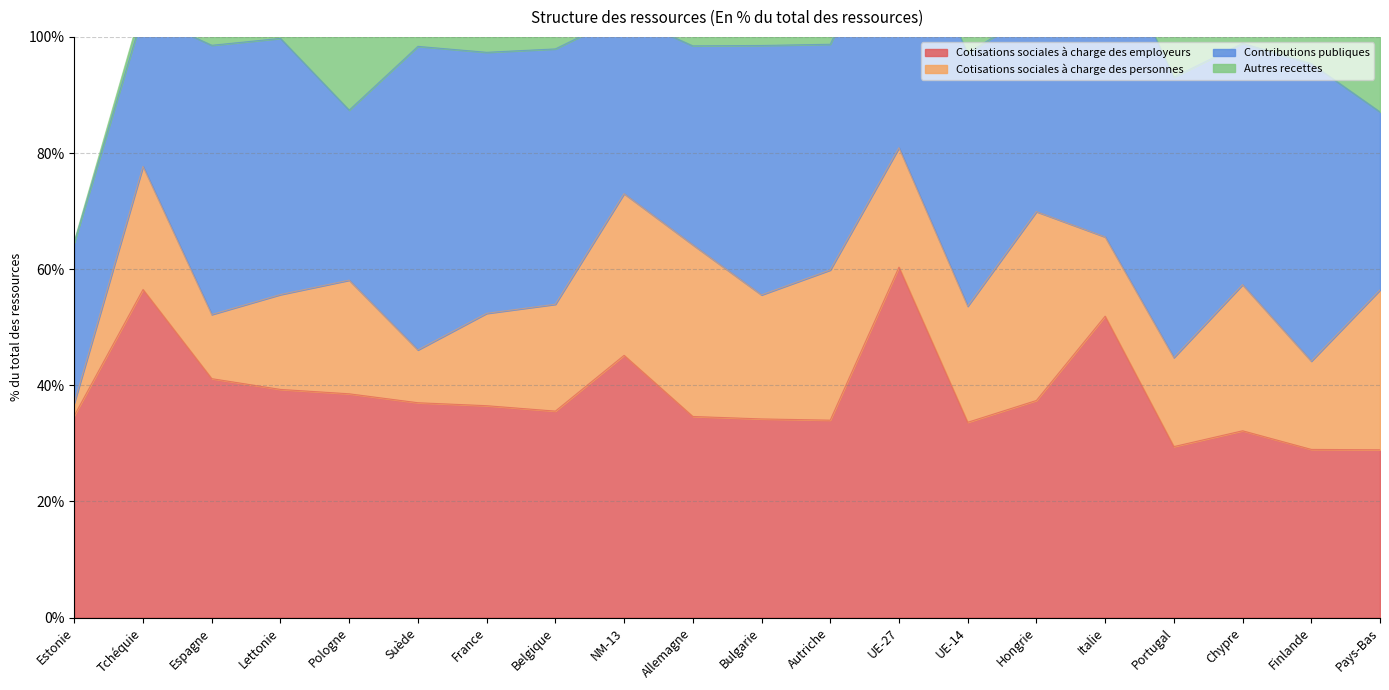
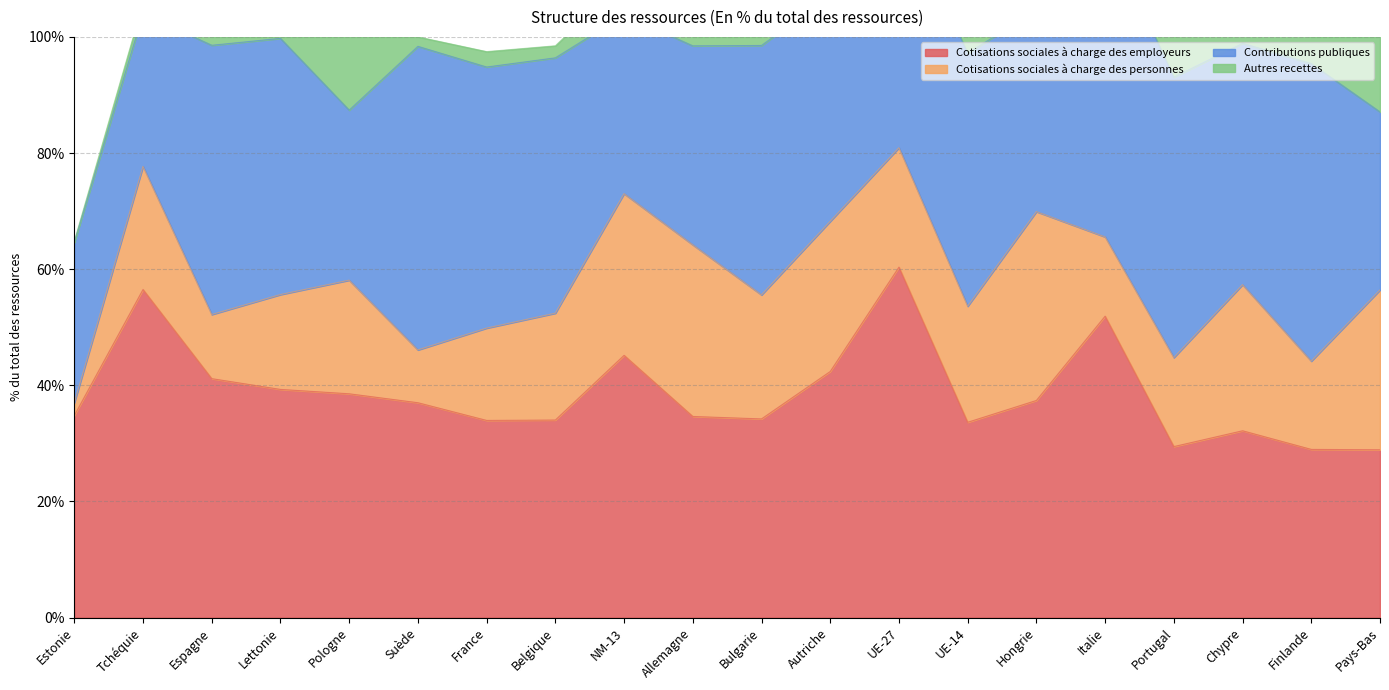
  {
    "Cotisations sociales à charge des employeurs": {
      "Estonie": "35%",
      "Tchéquie": "56%",
      "Espagne": "41%",
      "Lettonie": "39%",
      "Pologne": "39%",
      "Suède": "37%",
-     "France": "36%",
-     "Belgique": "36%",
+     "France": "34%",
+     "Belgique": "34%",
      "NM-13": "45%",
      "Allemagne": "35%",
      "Bulgarie": "34%",
-     "Autriche": "34%",
+     "Autriche": "42%",
      "UE-27": "60%",
      "UE-14": "34%",
      "Hongrie": "37%",
      "Italie": "52%",
      "Portugal": "29%",
      "Chypre": "32%",
      "Finlande": "29%",
      "Pays-Bas": "29%"
    },
    "Cotisations sociales à charge des personnes": {
      "Estonie": "2%",
      "Tchéquie": "21%",
      "Espagne": "11%",
      "Lettonie": "16%",
      "Pologne": "20%",
      "Suède": "9%",
      "France": "16%",
      "Belgique": "18%",
      "NM-13": "28%",
      "Allemagne": "30%",
      "Bulgarie": "21%",
      "Autriche": "26%",
      "UE-27": "21%",
      "UE-14": "20%",
      "Hongrie": "33%",
      "Italie": "14%",
      "Portugal": "15%",
      "Chypre": "25%",
      "Finlande": "15%",
      "Pays-Bas": "28%"
    },
    "Contributions publiques": {
      "Espagne": "46%",
      "Pologne": "29%",
      "Suède": "52%",
      "France": "45%",
      "Belgique": "44%",
      "Allemagne": "34%",
      "Bulgarie": "43%",
      "Pays-Bas": "31%"
    },
    "Autres recettes": {
      "Espagne": "1%",
      "Pologne": "13%",
      "Suède": "2%",
      "France": "3%",
      "Belgique": "2%",
      "Allemagne": "2%",
      "Bulgarie": "1%",
      "UE-14": "3%",
      "Portugal": "7%",
      "Finlande": "5%",
      "Pays-Bas": "13%"
    }
  }
